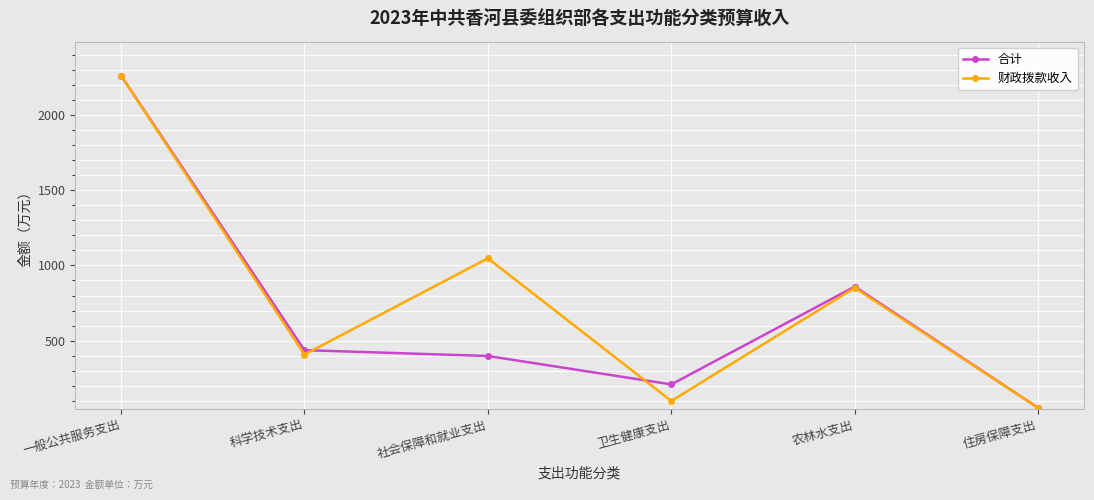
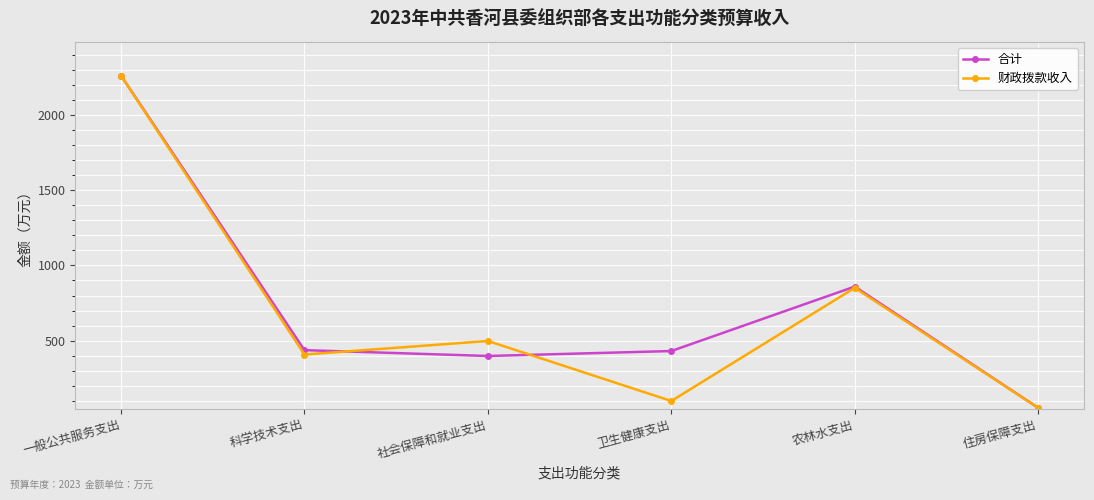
  {
    "合计": {
      "科学技术支出": 440,
      "社会保障和就业支出": 400,
-     "卫生健康支出": 210
+     "卫生健康支出": 430
    },
    "财政拨款收入": {
      "科学技术支出": 410,
-     "社会保障和就业支出": 1050,
+     "社会保障和就业支出": 500,
      "卫生健康支出": 100
    }
  }
